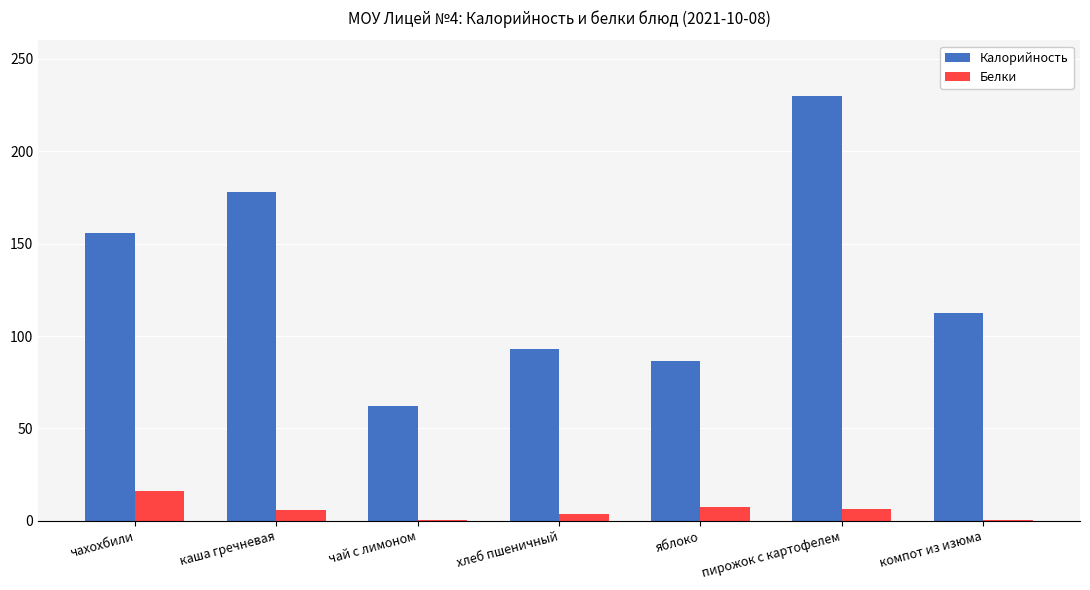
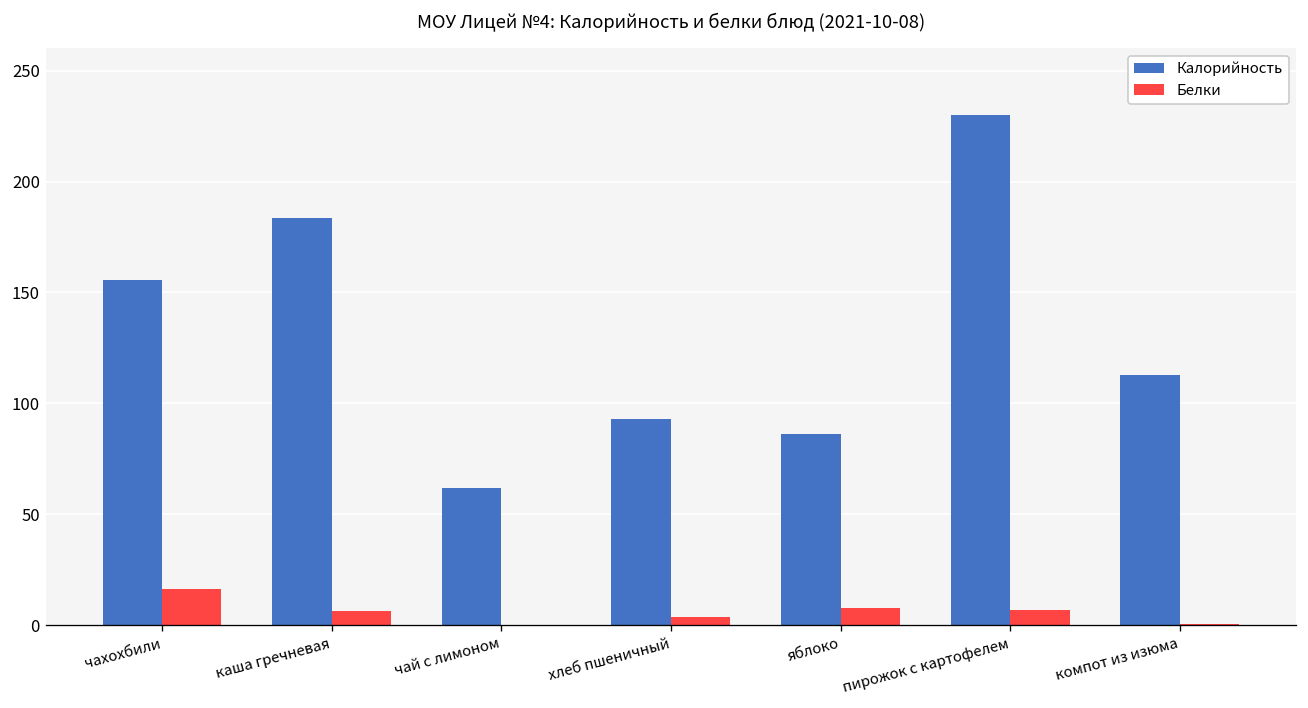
  {
    "Калорийность": {
      "чахохбили": 156,
-     "каша гречневая": 178,
+     "каша гречневая": 183,
      "чай с лимоном": 62,
      "хлеб пшеничный": 93,
      "яблоко": 86,
      "пирожок с картофелем": 230,
      "компот из изюма": 113
    },
    "Белки": {
      "чахохбили": 16,
      "каша гречневая": 6,
      "хлеб пшеничный": 4,
      "яблоко": 8,
      "пирожок с картофелем": 7
    }
  }
